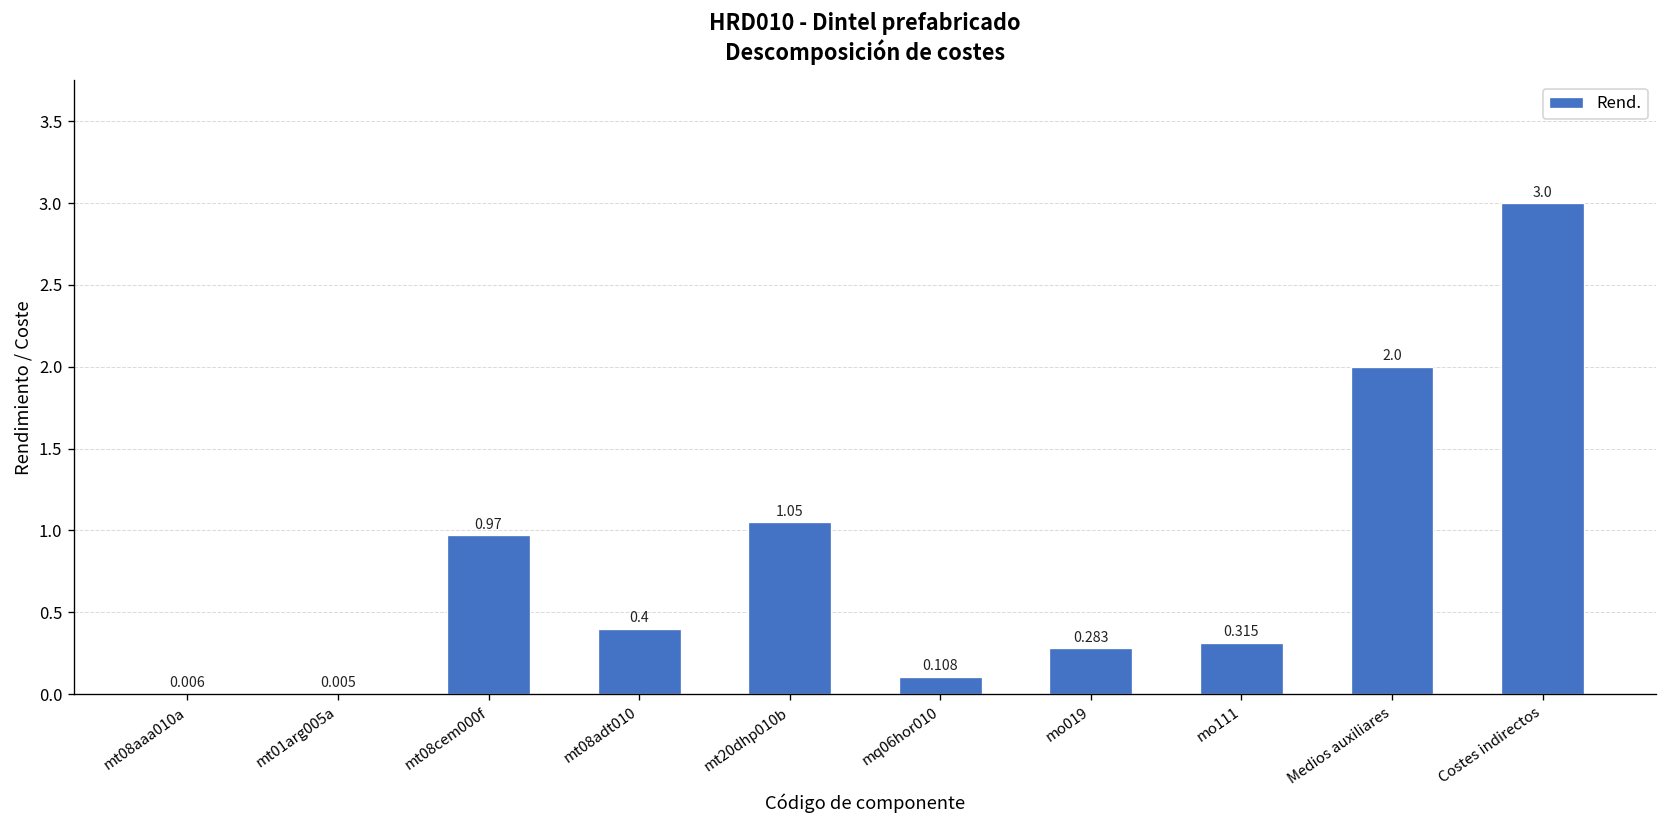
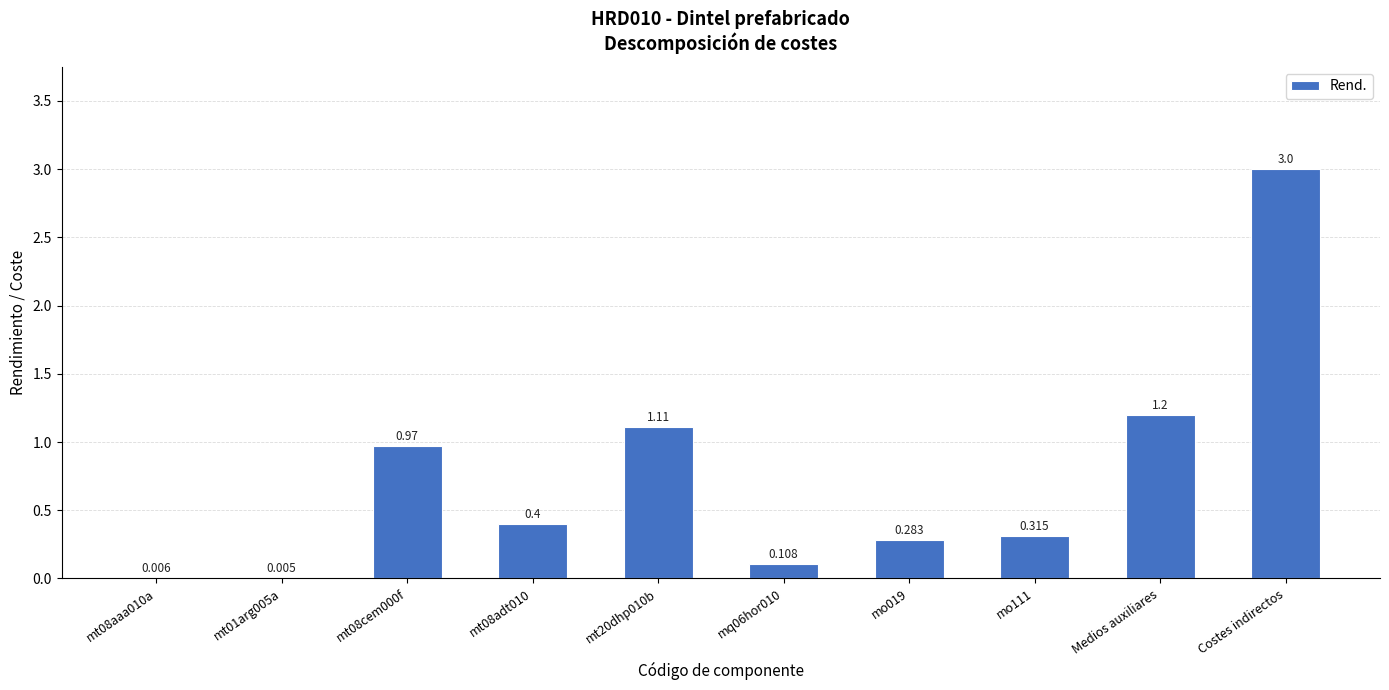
  {
    "mt08aaa010a": 0.006,
    "mt01arg005a": 0.005,
    "mt08cem000f": 0.97,
    "mt08adt010": 0.4,
-   "mt20dhp010b": 1.05,
+   "mt20dhp010b": 1.11,
    "mq06hor010": 0.108,
    "mo019": 0.283,
    "mo111": 0.315,
-   "Medios auxiliares": 2.0,
+   "Medios auxiliares": 1.2,
    "Costes indirectos": 3.0
  }
